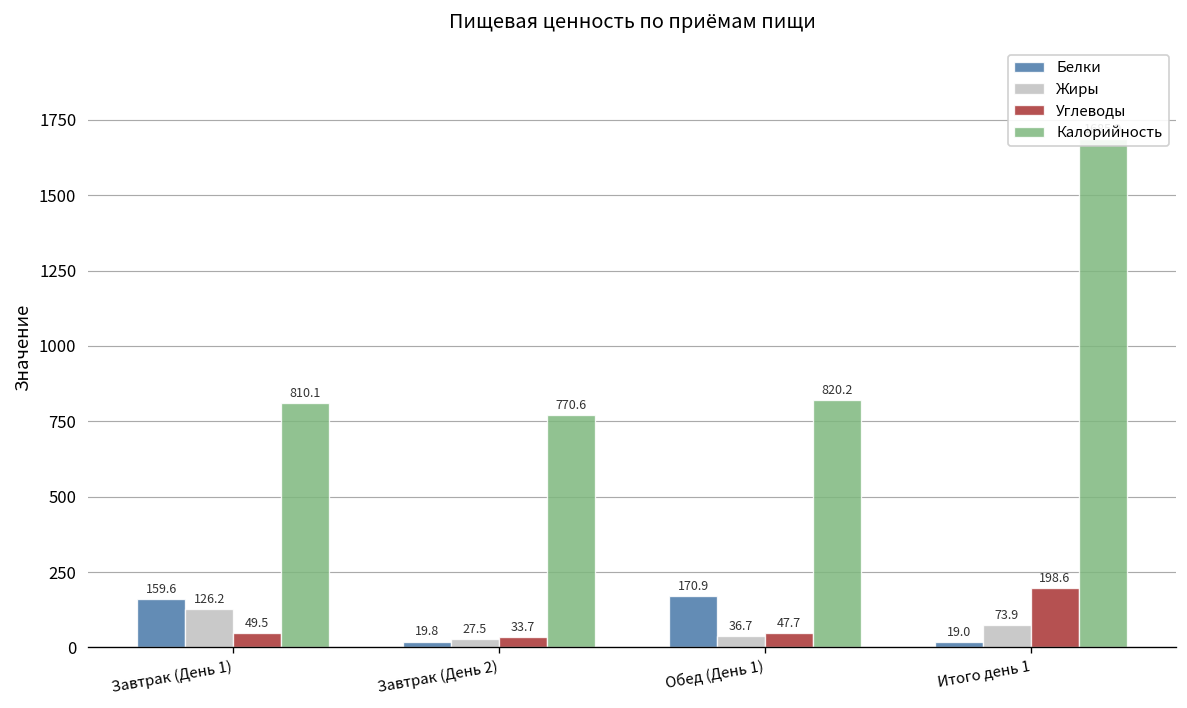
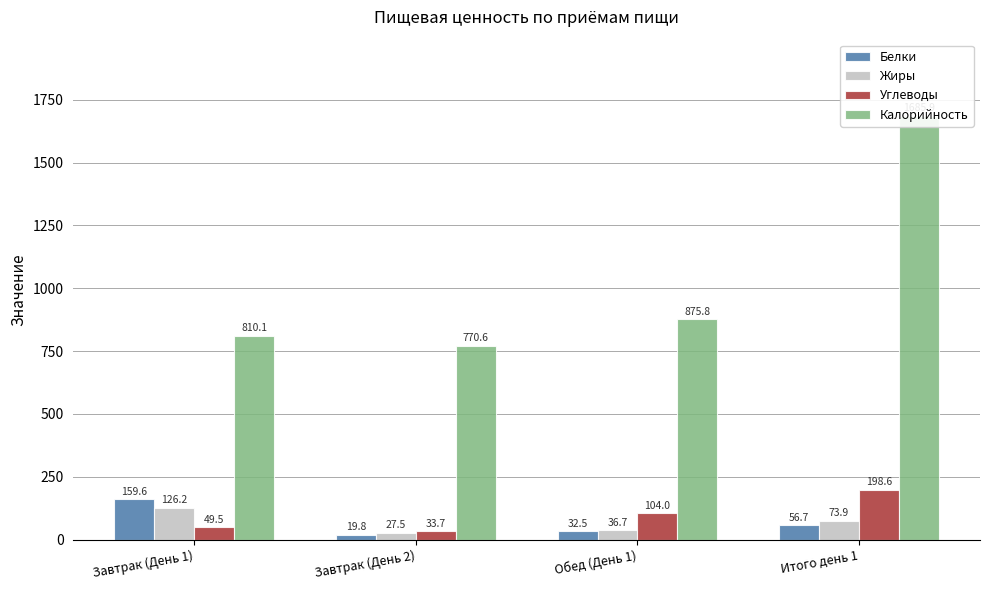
  {
    "Белки": {
      "Завтрак (День 1)": 159.6,
      "Завтрак (День 2)": 19.8,
-     "Обед (День 1)": 170.9,
-     "Итого день 1": 19.0
+     "Обед (День 1)": 32.5,
+     "Итого день 1": 56.7
    },
    "Жиры": {
      "Завтрак (День 1)": 126.2,
      "Завтрак (День 2)": 27.5,
      "Обед (День 1)": 36.7,
      "Итого день 1": 73.9
    },
    "Углеводы": {
      "Завтрак (День 1)": 49.5,
      "Завтрак (День 2)": 33.7,
-     "Обед (День 1)": 47.7,
+     "Обед (День 1)": 104.0,
      "Итого день 1": 198.6
    },
    "Калорийность": {
      "Завтрак (День 1)": 810.1,
      "Завтрак (День 2)": 770.6,
-     "Обед (День 1)": 820.2
+     "Обед (День 1)": 875.8
    }
  }
